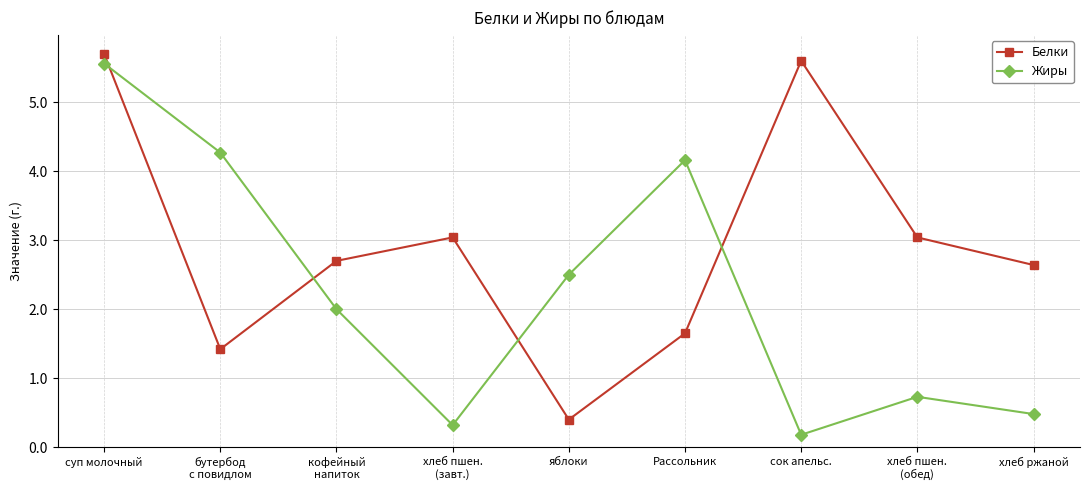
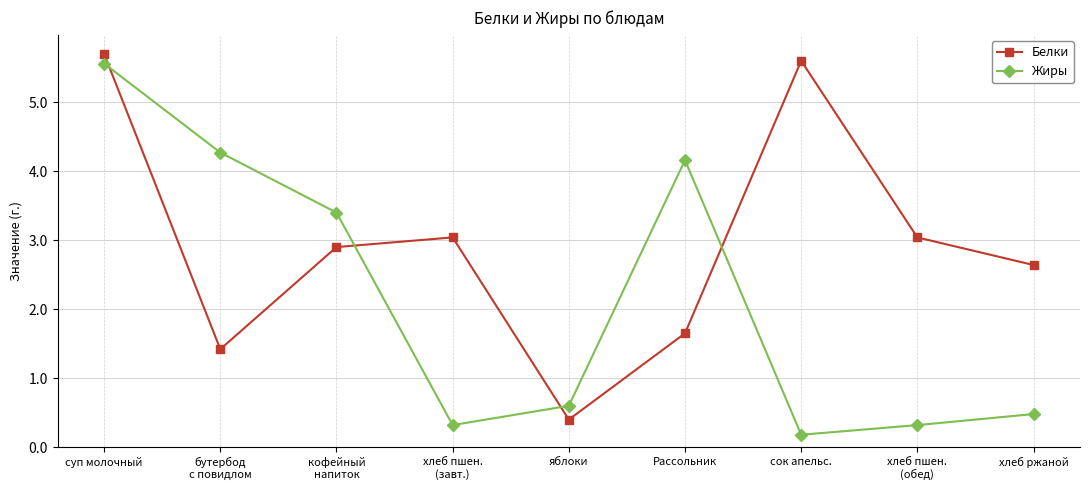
  {
    "Белки": {
      "суп молочный": 5.7,
      "бутербод с повидлом": 1.4,
-     "кофейный напиток": 2.7,
+     "кофейный напиток": 2.9,
      "хлеб пшен. (завт.)": 3.0,
      "яблоки": 0.4,
      "Рассольник": 1.7,
      "сок апельс.": 5.6,
      "хлеб пшен. (обед)": 3.0,
      "хлеб ржаной": 2.6
    },
    "Жиры": {
      "суп молочный": 5.6,
      "бутербод с повидлом": 4.3,
-     "кофейный напиток": 2.0,
+     "кофейный напиток": 3.4,
      "хлеб пшен. (завт.)": 0.3,
-     "яблоки": 2.5,
+     "яблоки": 0.6,
      "Рассольник": 4.2,
      "сок апельс.": 0.2,
-     "хлеб пшен. (обед)": 0.7,
+     "хлеб пшен. (обед)": 0.3,
      "хлеб ржаной": 0.5
    }
  }
